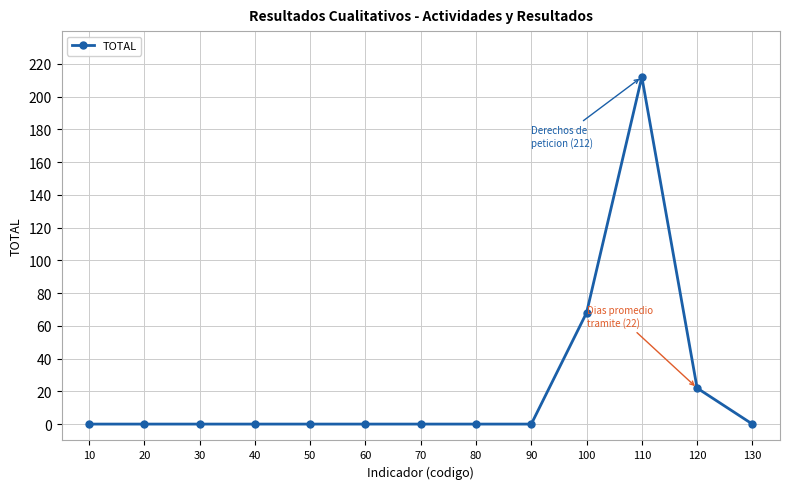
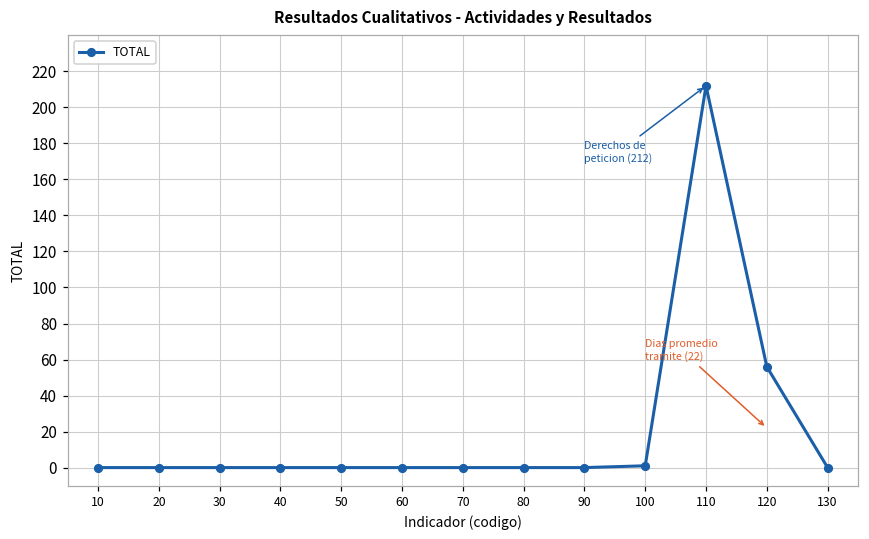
  {
    "10": 0,
    "20": 0,
    "30": 0,
    "40": 0,
    "50": 0,
    "60": 0,
    "70": 0,
    "80": 0,
    "90": 0,
-   "100": 68,
-   "120": 22,
+   "100": 1,
+   "120": 56,
    "130": 0
  }
